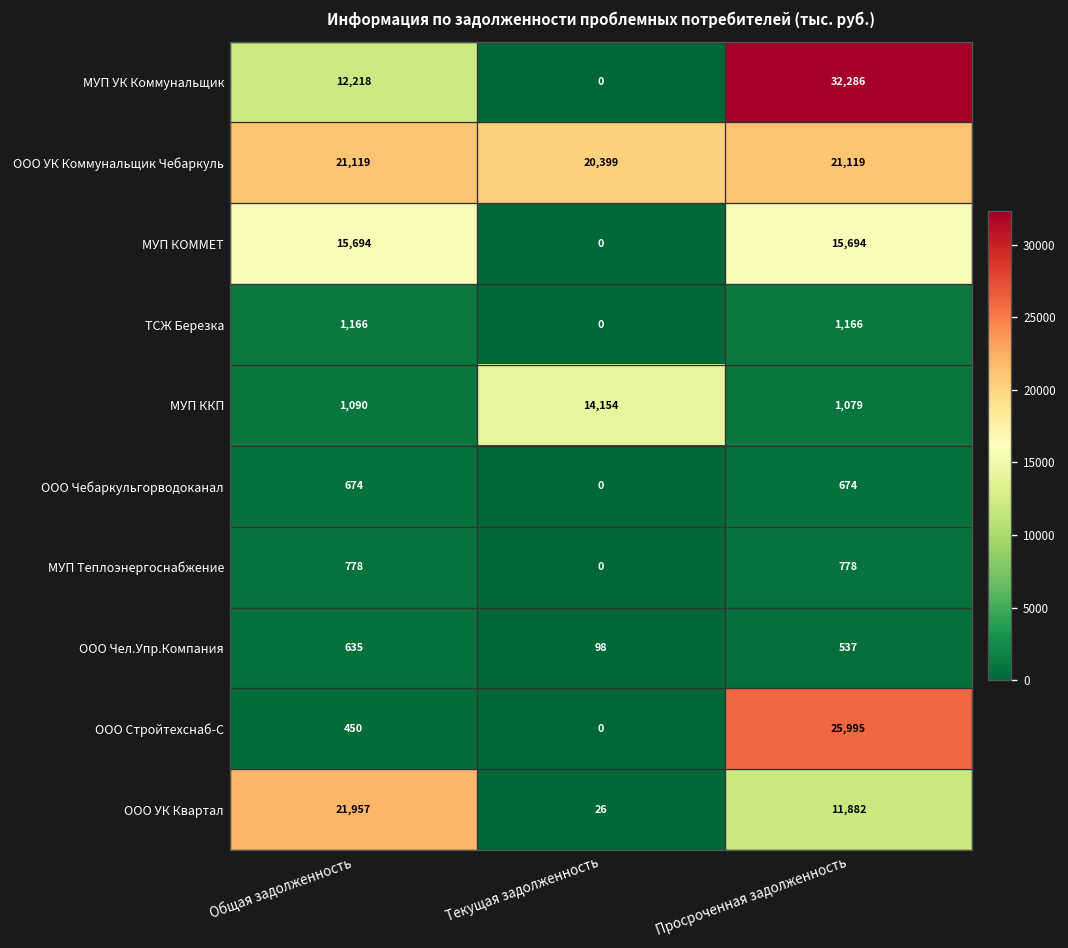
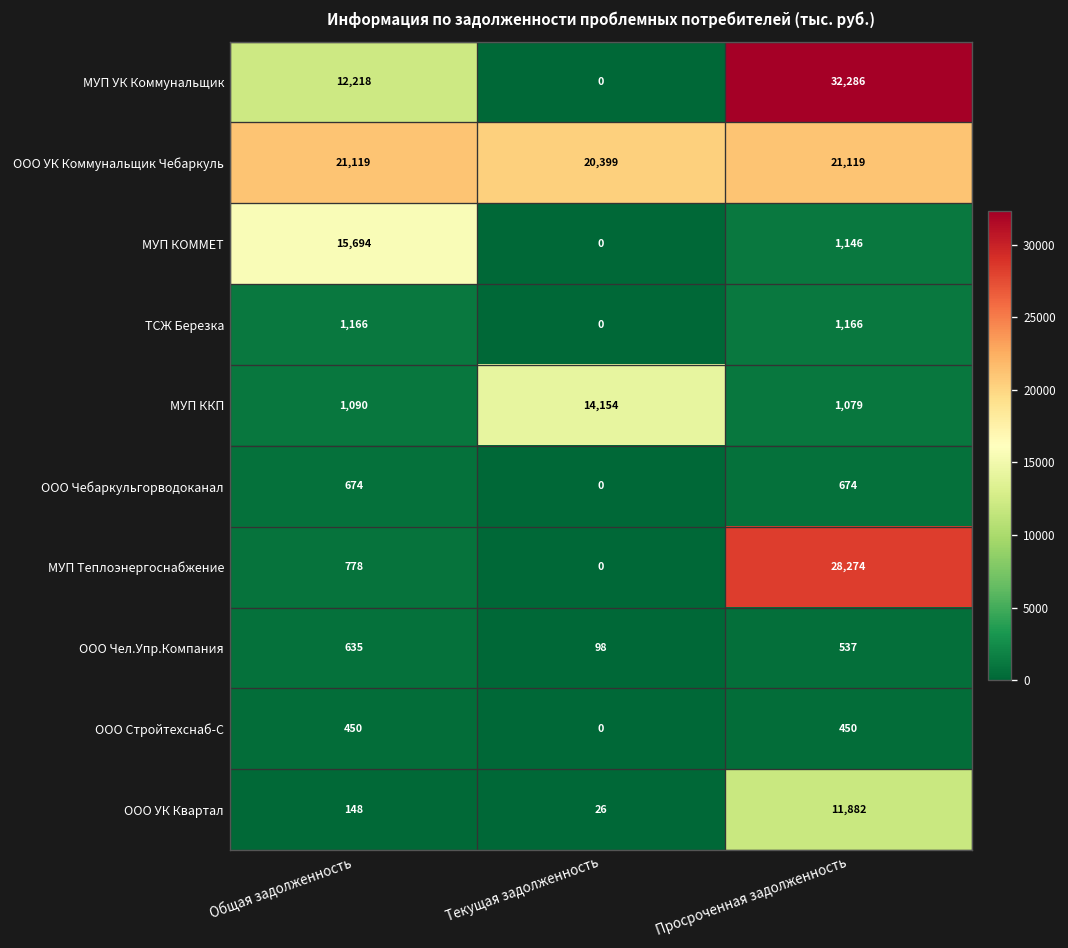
  {
    "МУП УК Коммунальщик": {
      "Общая задолженность": "12,218",
      "Текущая задолженность": "0",
      "Просроченная задолженность": "32,286"
    },
    "ООО УК Коммунальщик Чебаркуль": {
      "Общая задолженность": "21,119",
      "Текущая задолженность": "20,399",
      "Просроченная задолженность": "21,119"
    },
    "МУП КОММЕТ": {
      "Общая задолженность": "15,694",
      "Текущая задолженность": "0",
-     "Просроченная задолженность": "15,694"
+     "Просроченная задолженность": "1,146"
    },
    "ТСЖ Березка": {
      "Общая задолженность": "1,166",
      "Текущая задолженность": "0",
      "Просроченная задолженность": "1,166"
    },
    "МУП ККП": {
      "Общая задолженность": "1,090",
      "Текущая задолженность": "14,154",
      "Просроченная задолженность": "1,079"
    },
    "ООО Чебаркульгорводоканал": {
      "Общая задолженность": "674",
      "Текущая задолженность": "0",
      "Просроченная задолженность": "674"
    },
    "МУП Теплоэнергоснабжение": {
      "Общая задолженность": "778",
      "Текущая задолженность": "0",
-     "Просроченная задолженность": "778"
+     "Просроченная задолженность": "28,274"
    },
    "ООО Чел.Упр.Компания": {
      "Общая задолженность": "635",
      "Текущая задолженность": "98",
      "Просроченная задолженность": "537"
    },
    "ООО Стройтехснаб-С": {
      "Общая задолженность": "450",
      "Текущая задолженность": "0",
-     "Просроченная задолженность": "25,995"
+     "Просроченная задолженность": "450"
    },
    "ООО УК Квартал": {
-     "Общая задолженность": "21,957",
+     "Общая задолженность": "148",
      "Текущая задолженность": "26",
      "Просроченная задолженность": "11,882"
    }
  }
